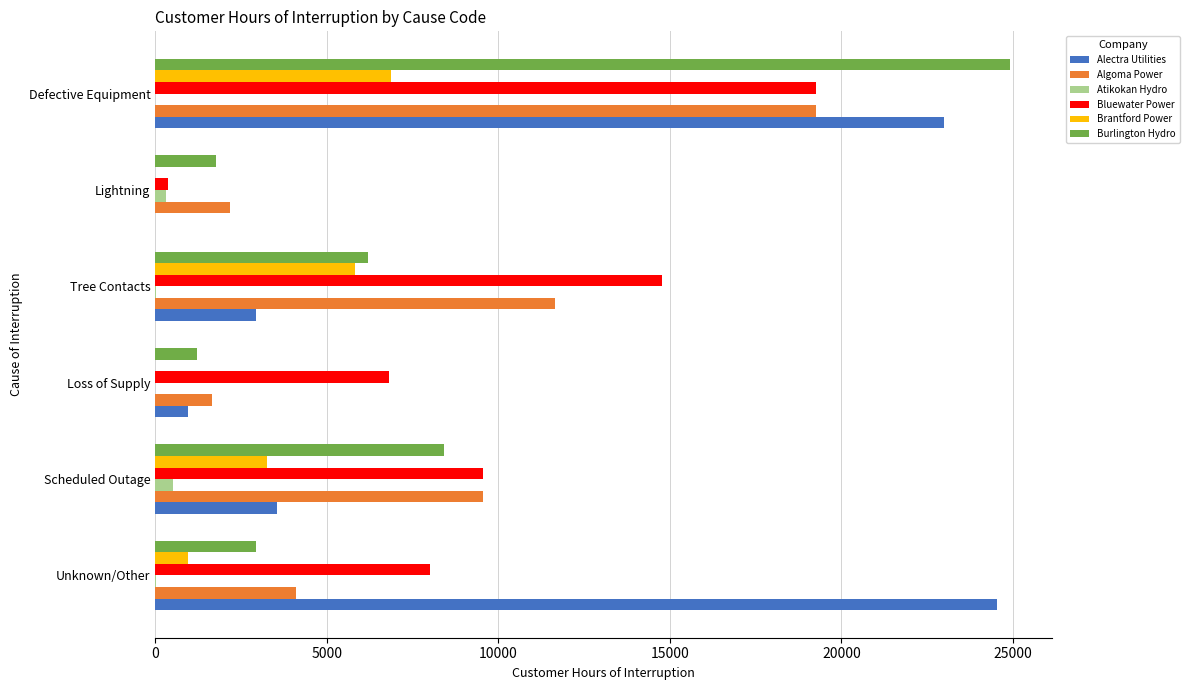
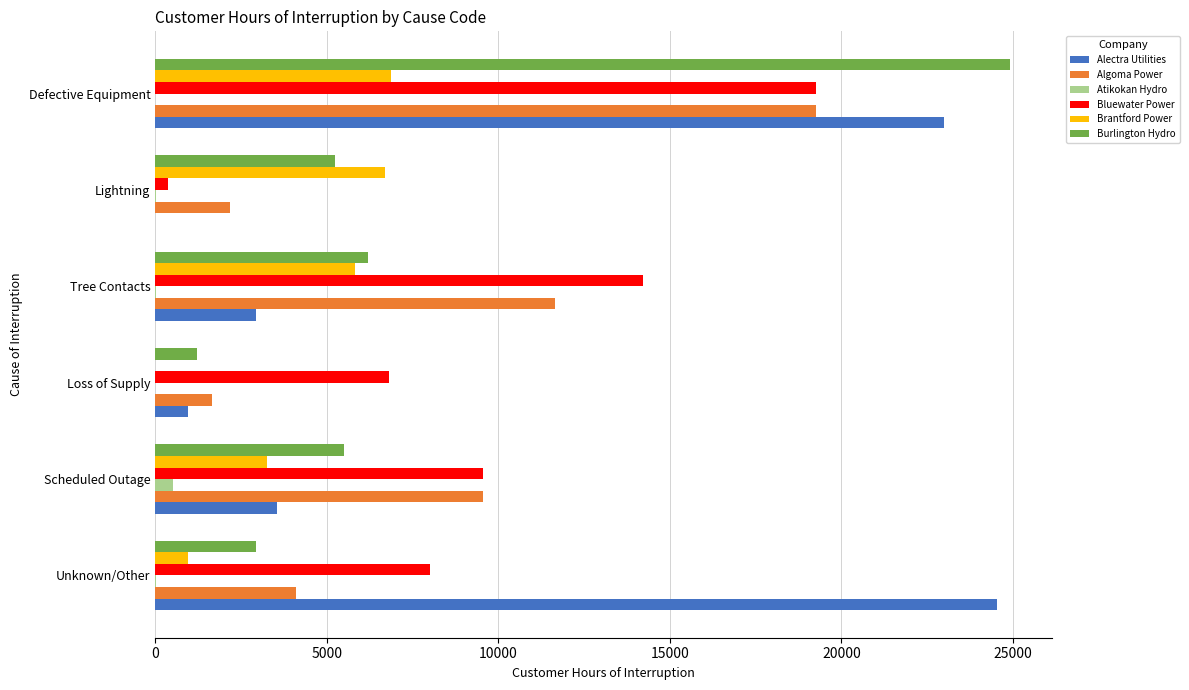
  {
    "Alectra Utilities": {
      "Defective Equipment": 23000,
      "Lightning": 0,
      "Tree Contacts": 2900,
      "Loss of Supply": 900,
      "Scheduled Outage": 3500,
      "Unknown/Other": 24500
    },
    "Algoma Power": {
      "Defective Equipment": 19300,
      "Lightning": 2200,
      "Tree Contacts": 11600,
      "Loss of Supply": 1600,
      "Scheduled Outage": 9600,
      "Unknown/Other": 4100
    },
    "Atikokan Hydro": {
      "Defective Equipment": 0,
-     "Lightning": 300,
+     "Lightning": 0,
      "Loss of Supply": 0,
      "Scheduled Outage": 500
    },
    "Bluewater Power": {
      "Defective Equipment": 19300,
      "Lightning": 400,
-     "Tree Contacts": 14800,
+     "Tree Contacts": 14200,
      "Loss of Supply": 6800,
      "Scheduled Outage": 9600,
      "Unknown/Other": 8000
    },
    "Brantford Power": {
      "Defective Equipment": 6900,
-     "Lightning": 0,
+     "Lightning": 6700,
      "Tree Contacts": 5800,
      "Loss of Supply": 0,
      "Scheduled Outage": 3300,
      "Unknown/Other": 900
    },
    "Burlington Hydro": {
      "Defective Equipment": 24900,
-     "Lightning": 1800,
+     "Lightning": 5200,
      "Tree Contacts": 6200,
      "Loss of Supply": 1200,
-     "Scheduled Outage": 8400,
+     "Scheduled Outage": 5500,
      "Unknown/Other": 2900
    }
  }
